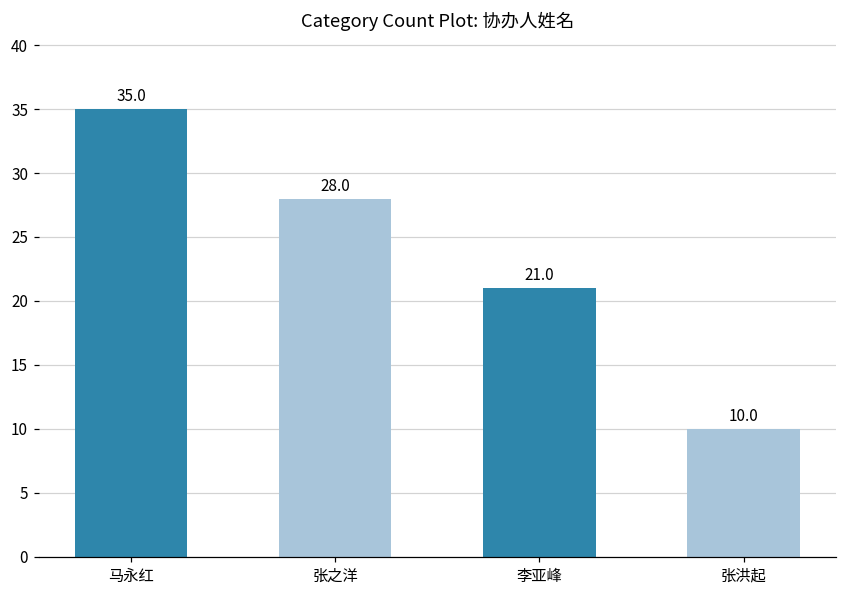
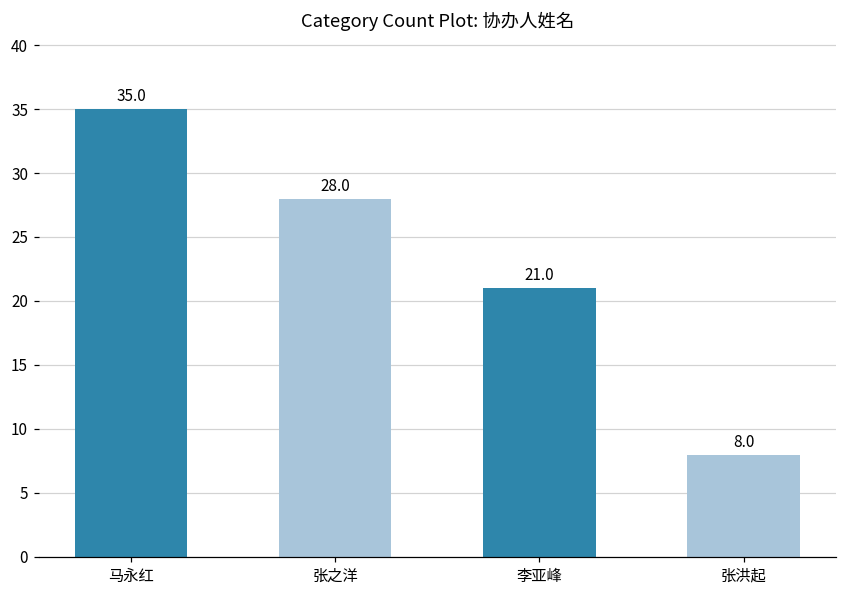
  {
    "马永红": 35.0,
    "张之洋": 28.0,
    "李亚峰": 21.0,
-   "张洪起": 10.0
+   "张洪起": 8.0
  }
